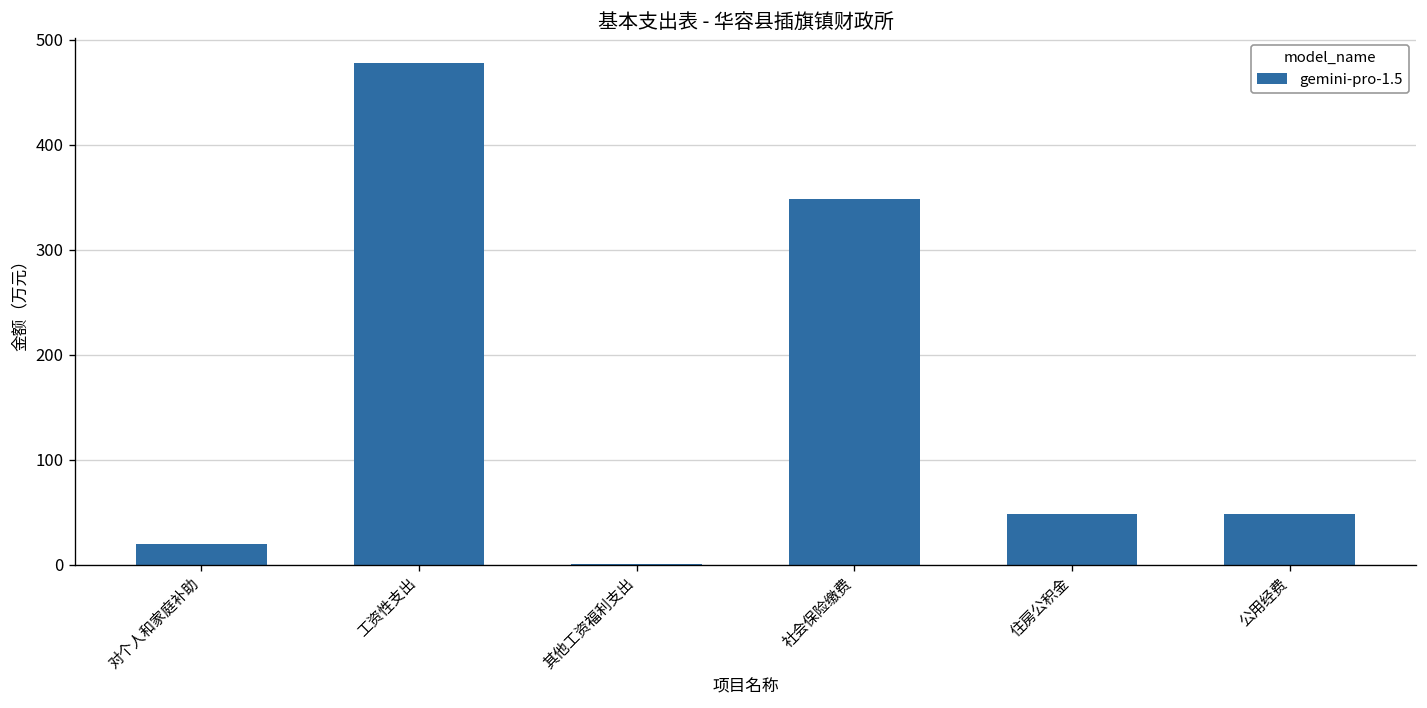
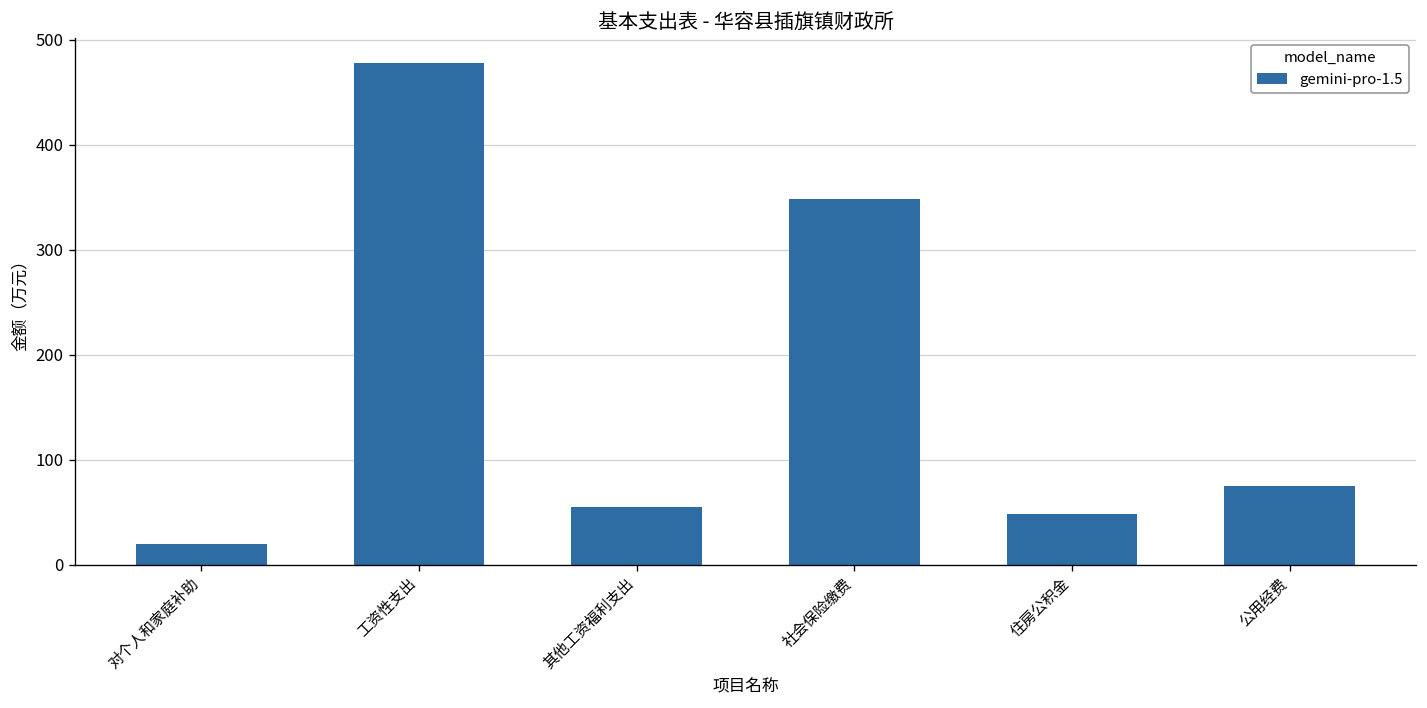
  {
    "对个人和家庭补助": 20,
    "工资性支出": 480,
-   "其他工资福利支出": 0,
+   "其他工资福利支出": 60,
    "社会保险缴费": 350,
    "住房公积金": 50,
-   "公用经费": 50
+   "公用经费": 80
  }
